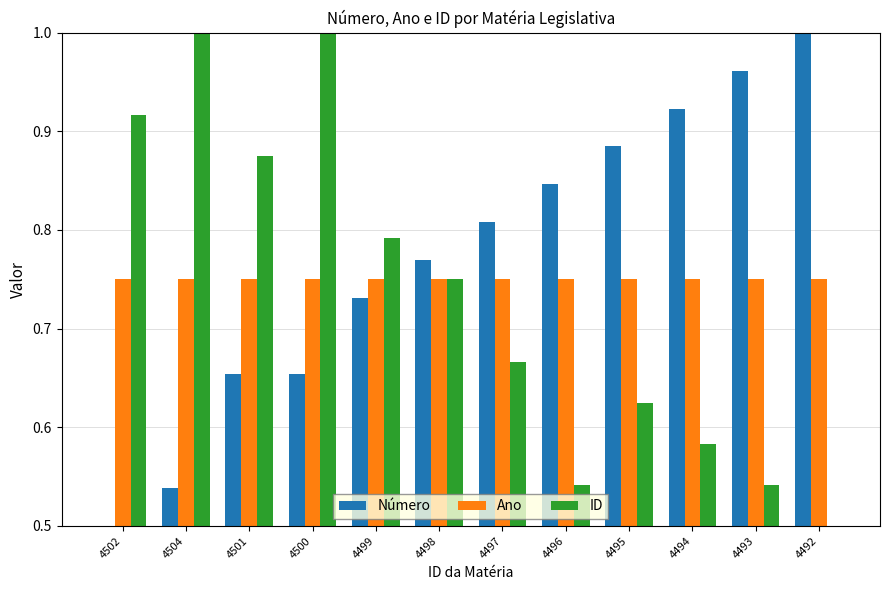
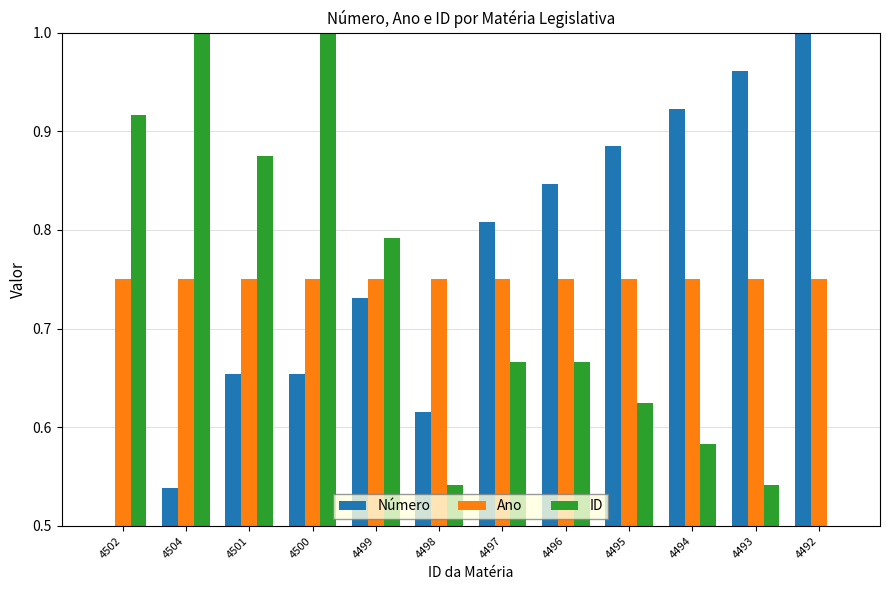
  {
    "Número": {
      "4502": 0.50,
      "4504": 0.54,
      "4501": 0.65,
      "4500": 0.65,
      "4499": 0.73,
-     "4498": 0.77,
+     "4498": 0.62,
      "4497": 0.81,
      "4496": 0.85,
      "4495": 0.88,
      "4494": 0.92,
      "4493": 0.96,
      "4492": 1.00
    },
    "Ano": {
      "4502": 0.75,
      "4504": 0.75,
      "4501": 0.75,
      "4500": 0.75,
      "4499": 0.75,
      "4498": 0.75,
      "4497": 0.75,
      "4496": 0.75,
      "4495": 0.75,
      "4494": 0.75,
      "4493": 0.75,
      "4492": 0.75
    },
    "ID": {
      "4502": 0.92,
      "4504": 1.00,
      "4501": 0.88,
      "4500": 1.00,
      "4499": 0.79,
-     "4498": 0.75,
+     "4498": 0.54,
      "4497": 0.67,
-     "4496": 0.54,
+     "4496": 0.67,
      "4495": 0.63,
      "4494": 0.58,
      "4493": 0.54,
      "4492": 0.50
    }
  }
